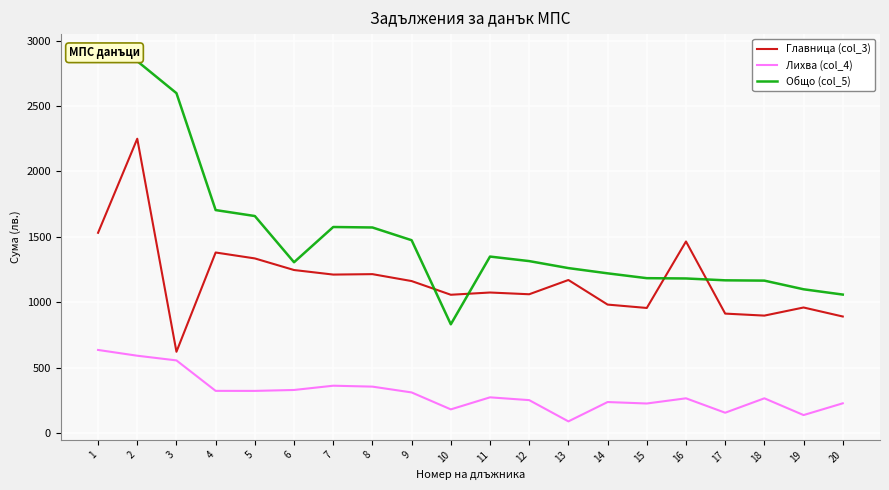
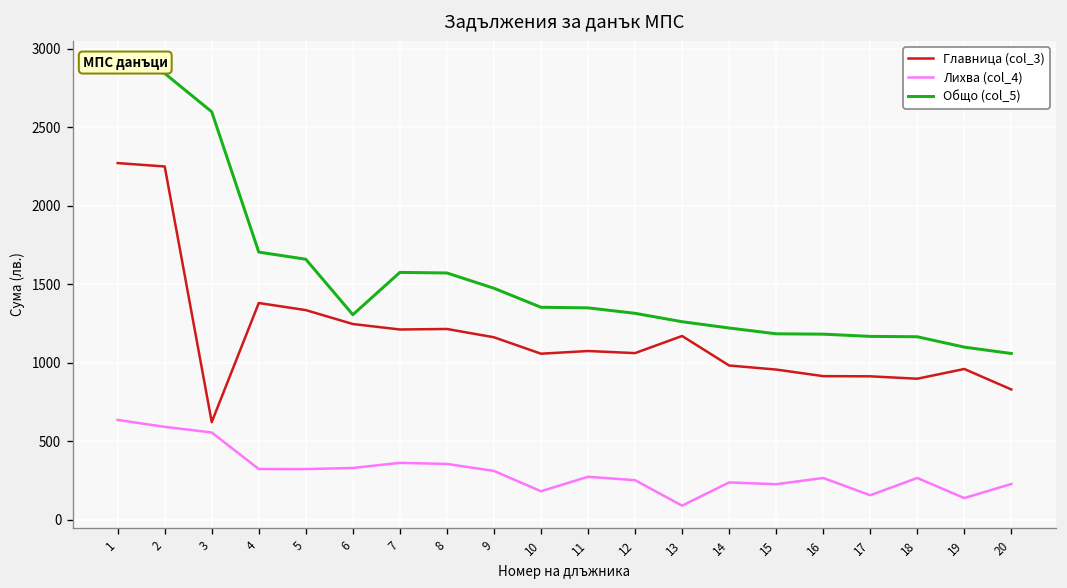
  {
    "Главница (col_3)": {
-     "1": 1530,
+     "1": 2270,
      "2": 2250,
      "3": 620,
      "4": 1380,
      "5": 1340,
      "6": 1250,
      "7": 1210,
      "8": 1220,
      "9": 1160,
      "10": 1060,
      "11": 1080,
      "12": 1060,
      "13": 1170,
      "14": 980,
      "15": 960,
-     "16": 1470,
+     "16": 920,
      "17": 910,
      "18": 900,
      "19": 960,
-     "20": 890
+     "20": 830
    },
    "Лихва (col_4)": {
      "1": 640,
      "2": 590,
      "3": 560,
      "4": 320,
      "5": 320,
      "6": 330,
      "7": 360,
      "8": 360,
      "9": 310,
      "10": 180,
      "11": 270,
      "12": 250,
      "13": 90,
      "14": 240,
      "15": 230,
      "16": 270,
      "17": 160,
      "18": 270,
      "19": 140,
      "20": 230
    },
    "Общо (col_5)": {
      "3": 2600,
      "4": 1710,
      "5": 1660,
      "6": 1310,
      "7": 1580,
      "8": 1570,
      "9": 1470,
-     "10": 830,
+     "10": 1350,
      "11": 1350,
      "12": 1320,
      "13": 1260,
      "14": 1220,
      "15": 1180,
      "16": 1180,
      "17": 1170,
      "18": 1170,
      "19": 1100,
      "20": 1060
    }
  }
